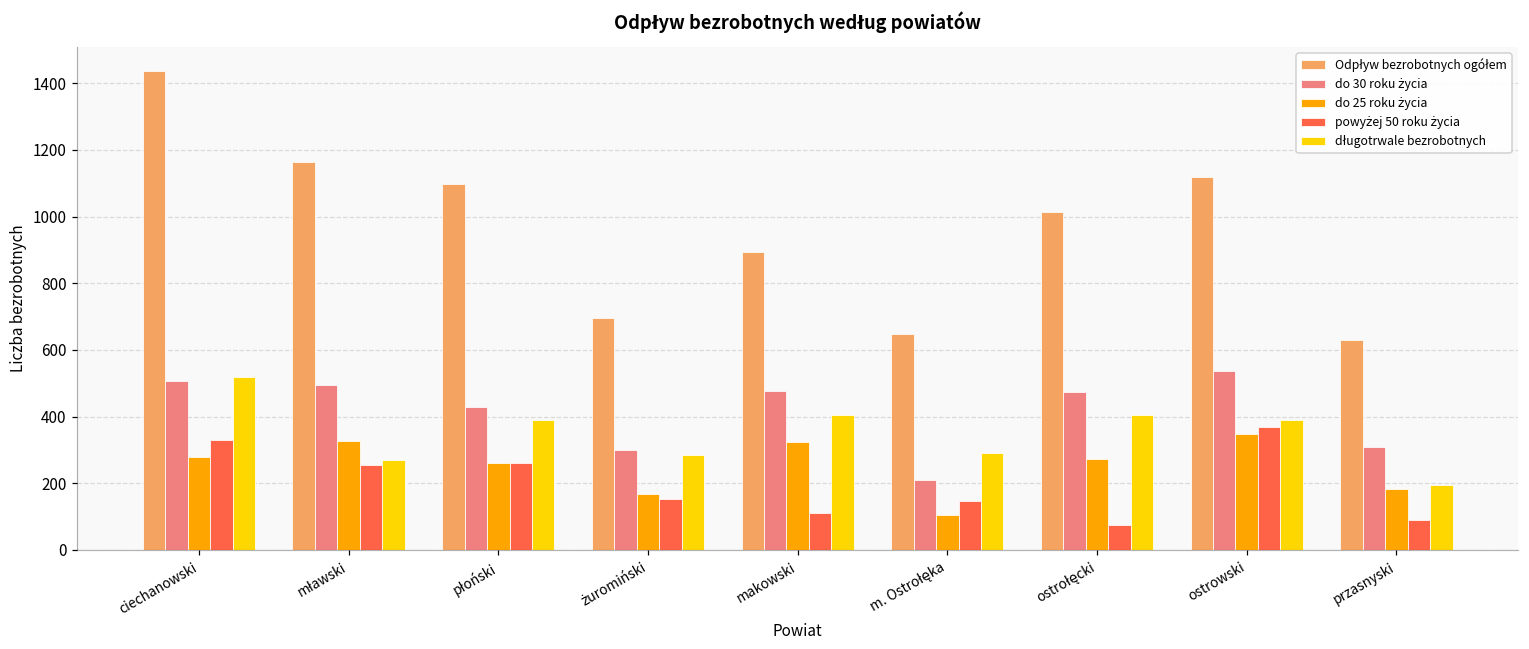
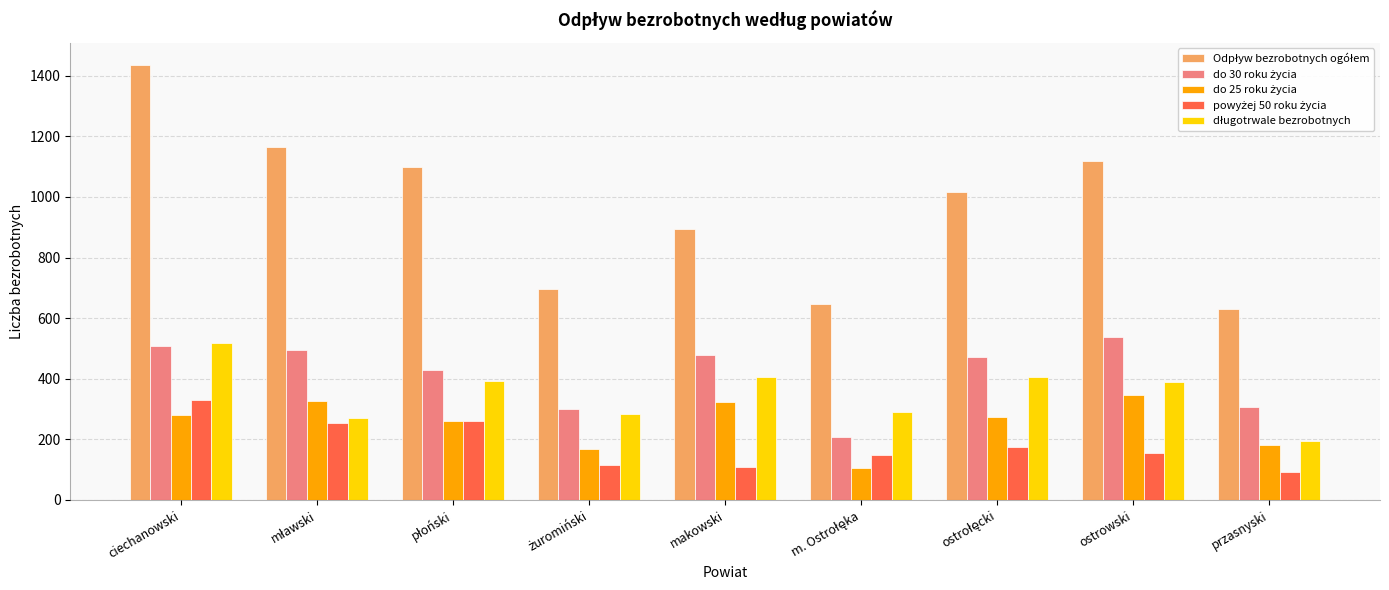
  {
    "powyżej 50 roku życia": {
      "ciechanowski": 330,
      "mławski": 260,
      "płoński": 260,
-     "żuromiński": 150,
+     "żuromiński": 120,
      "makowski": 110,
      "m. Ostrołęka": 150,
-     "ostrołęcki": 80,
-     "ostrowski": 370,
+     "ostrołęcki": 170,
+     "ostrowski": 160,
      "przasnyski": 90
    }
  }
